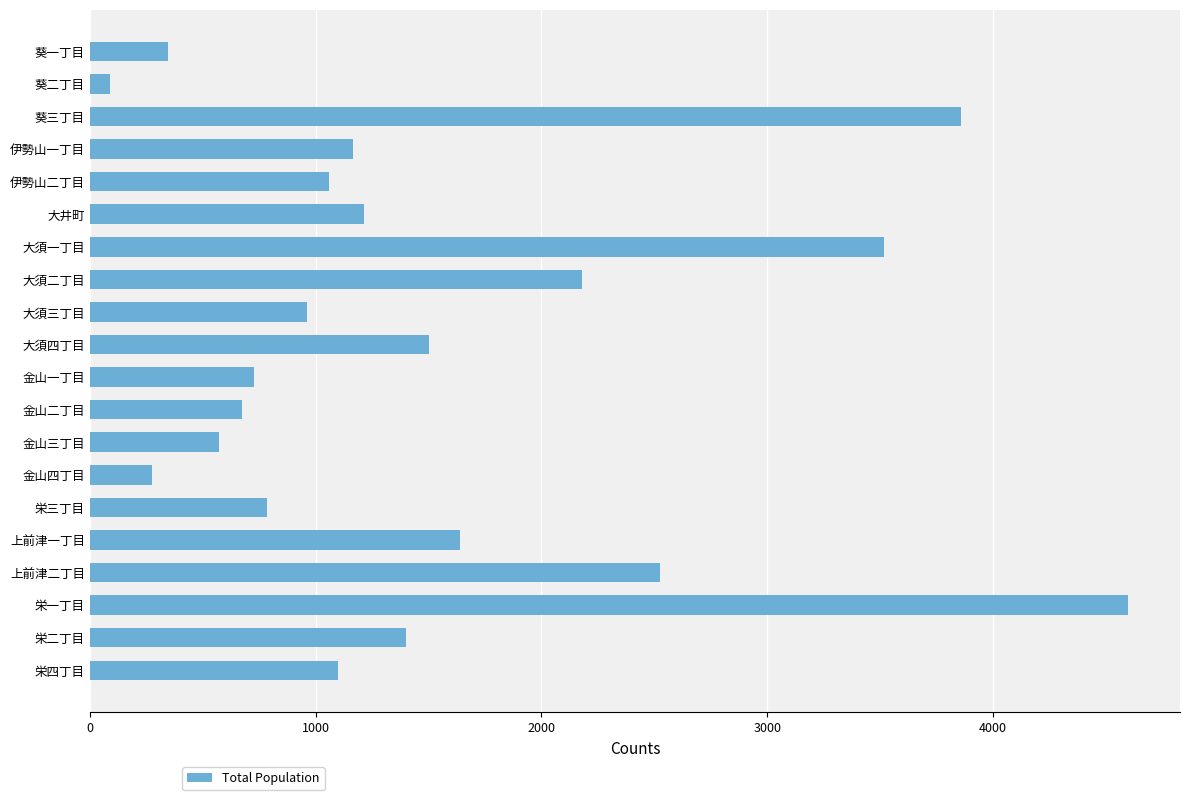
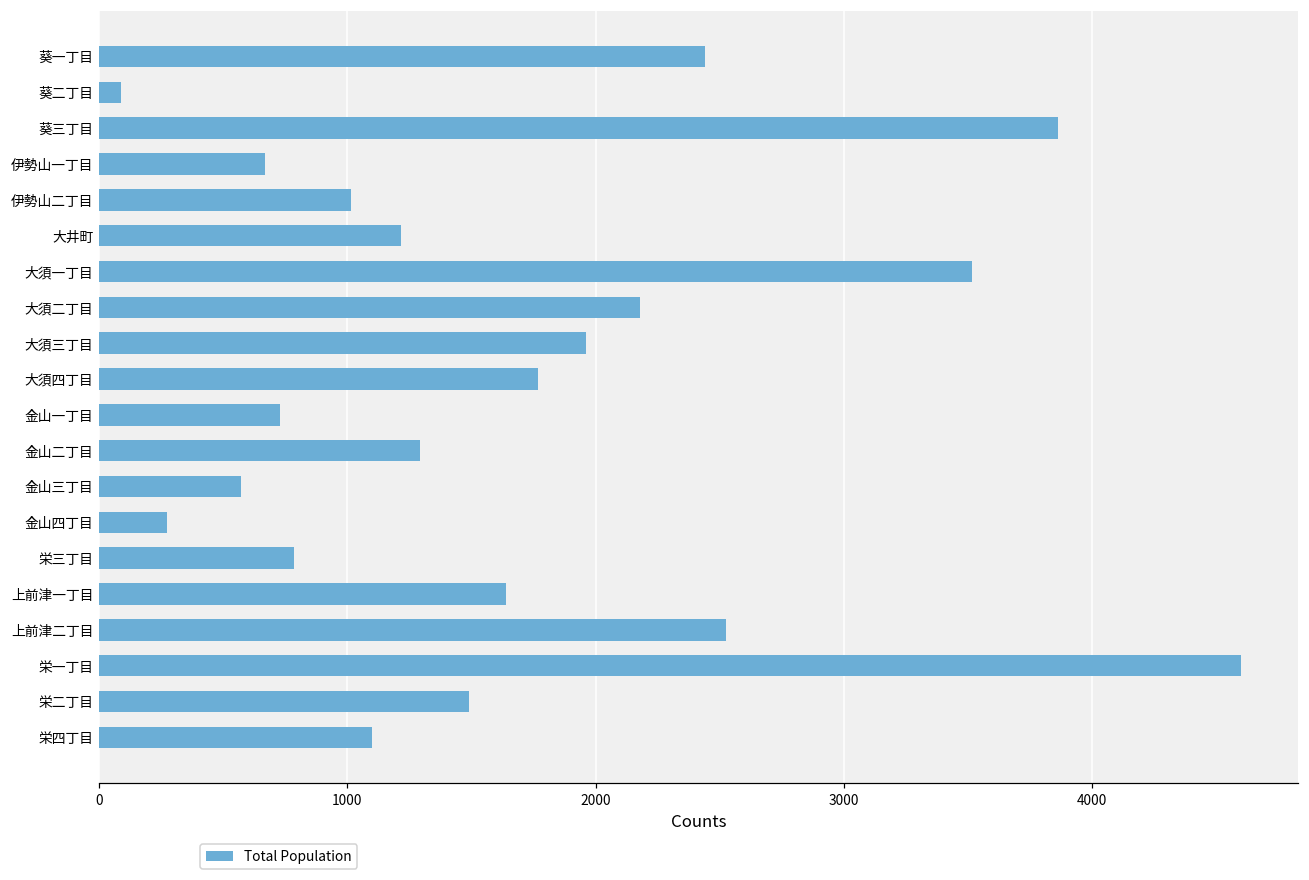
  {
-   "葵一丁目": 350,
+   "葵一丁目": 2440,
    "葵二丁目": 90,
    "葵三丁目": 3860,
-   "伊勢山一丁目": 1170,
-   "伊勢山二丁目": 1060,
+   "伊勢山一丁目": 670,
+   "伊勢山二丁目": 1010,
    "大井町": 1220,
    "大須一丁目": 3520,
    "大須二丁目": 2180,
-   "大須三丁目": 960,
-   "大須四丁目": 1500,
+   "大須三丁目": 1960,
+   "大須四丁目": 1770,
    "金山一丁目": 730,
-   "金山二丁目": 670,
+   "金山二丁目": 1290,
    "金山三丁目": 570,
    "金山四丁目": 270,
    "栄三丁目": 790,
    "上前津一丁目": 1640,
    "上前津二丁目": 2520,
    "栄一丁目": 4600,
-   "栄二丁目": 1400,
+   "栄二丁目": 1490,
    "栄四丁目": 1100
  }
